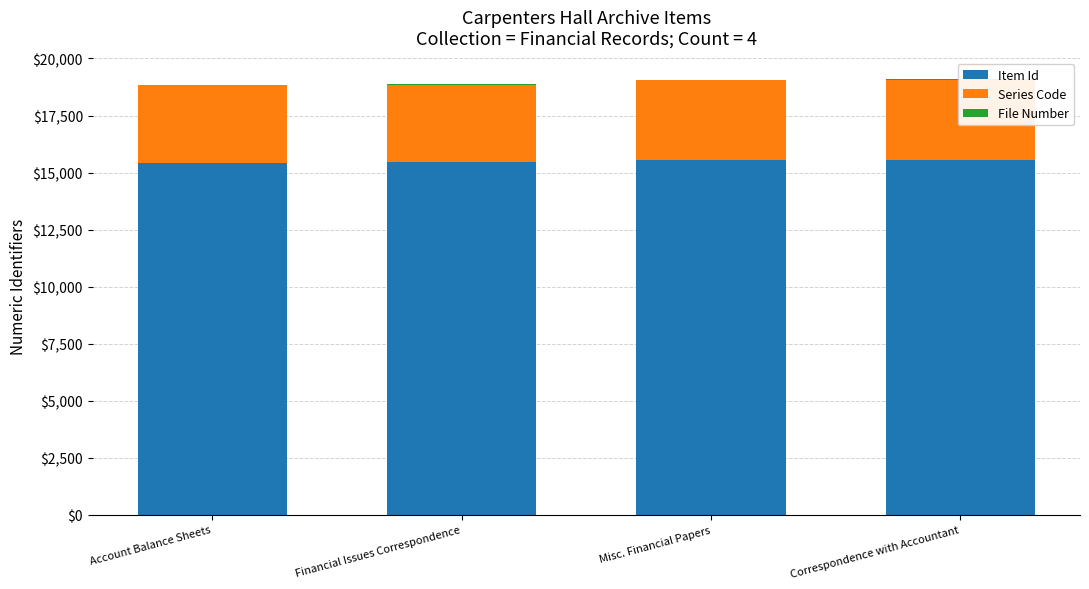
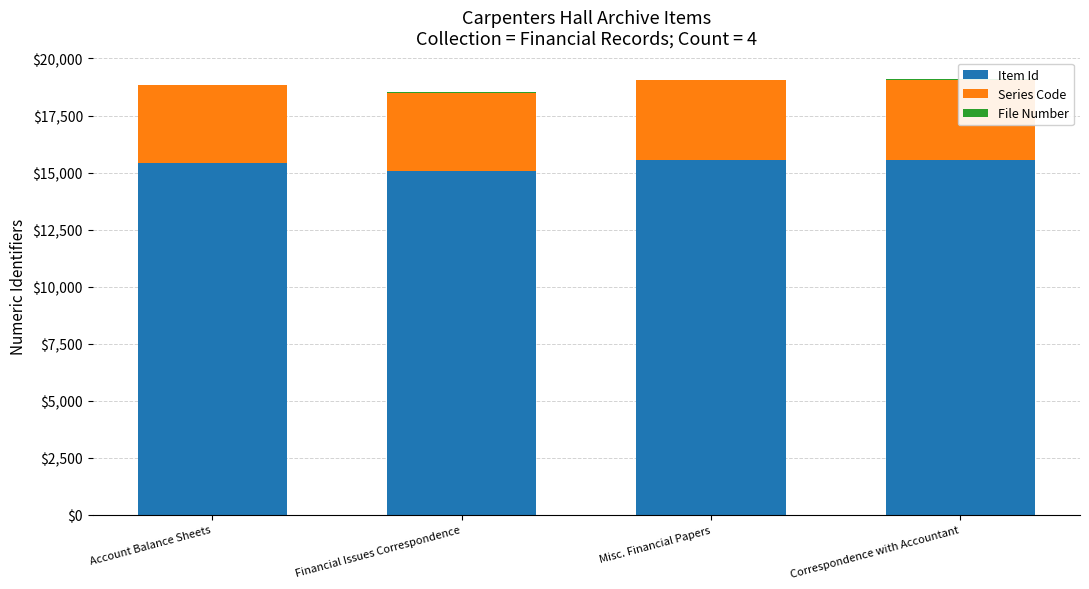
  {
    "Item Id": {
      "Account Balance Sheets": "$15,400",
-     "Financial Issues Correspondence": "$15,400",
+     "Financial Issues Correspondence": "$15,100",
      "Misc. Financial Papers": "$15,500",
      "Correspondence with Accountant": "$15,500"
    },
    "Series Code": {
      "Account Balance Sheets": "$3,400",
      "Financial Issues Correspondence": "$3,400",
      "Misc. Financial Papers": "$3,500"
    }
  }
